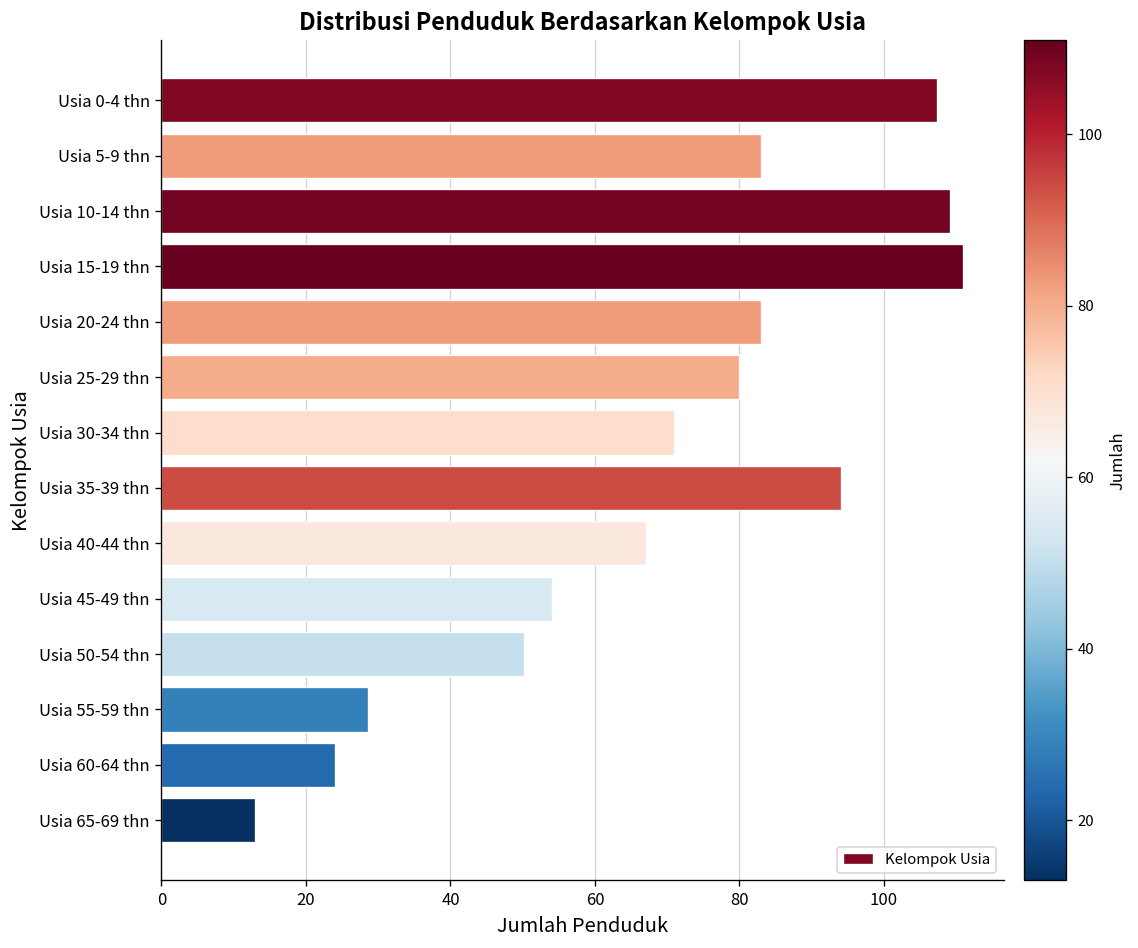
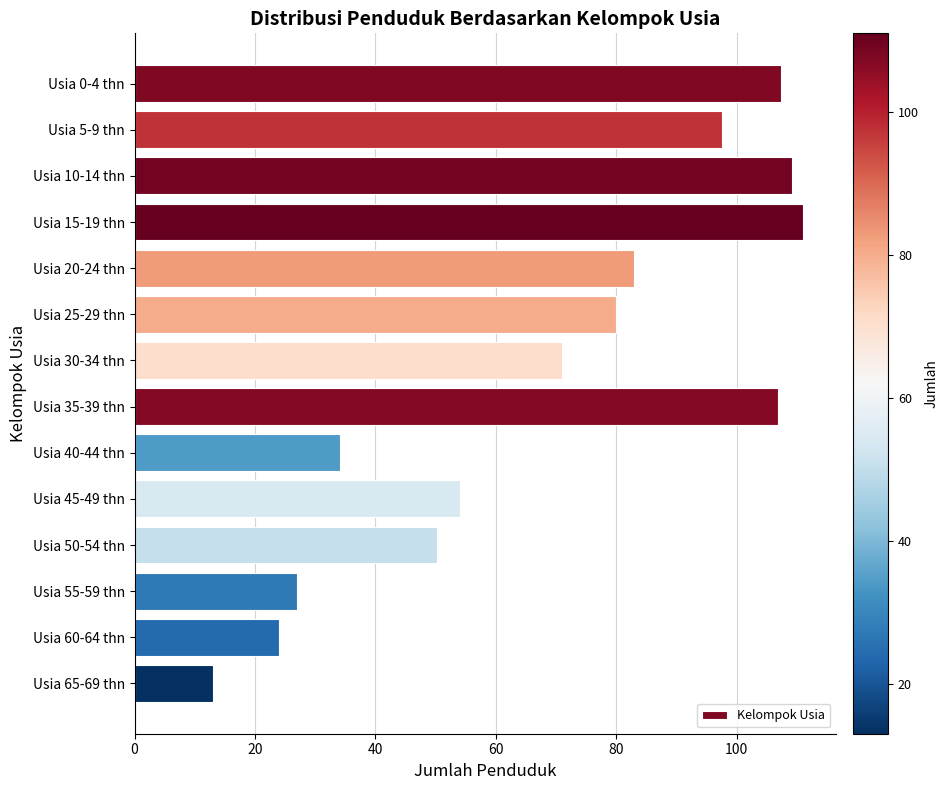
  {
    "Usia 0-4 thn": 107,
-   "Usia 5-9 thn": 83,
+   "Usia 5-9 thn": 98,
    "Usia 10-14 thn": 109,
    "Usia 15-19 thn": 111,
    "Usia 20-24 thn": 83,
    "Usia 25-29 thn": 80,
    "Usia 30-34 thn": 71,
-   "Usia 35-39 thn": 94,
-   "Usia 40-44 thn": 67,
+   "Usia 35-39 thn": 107,
+   "Usia 40-44 thn": 34,
    "Usia 45-49 thn": 54,
    "Usia 50-54 thn": 50,
-   "Usia 55-59 thn": 29,
+   "Usia 55-59 thn": 27,
    "Usia 60-64 thn": 24,
    "Usia 65-69 thn": 13
  }
